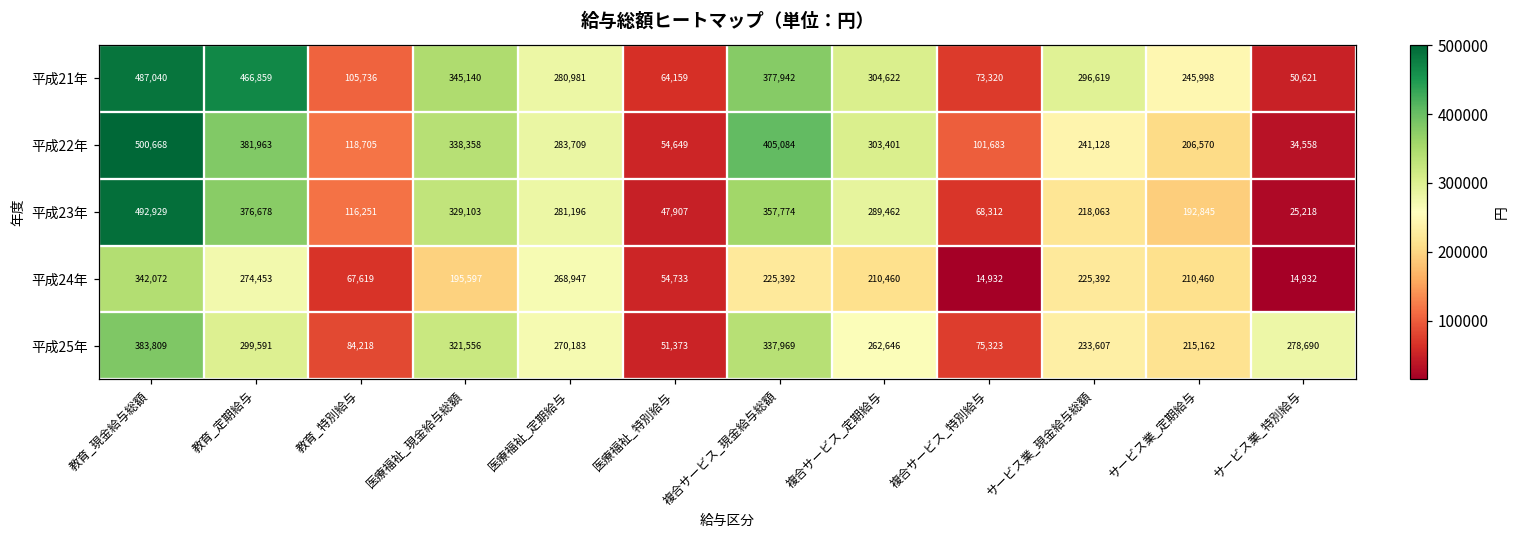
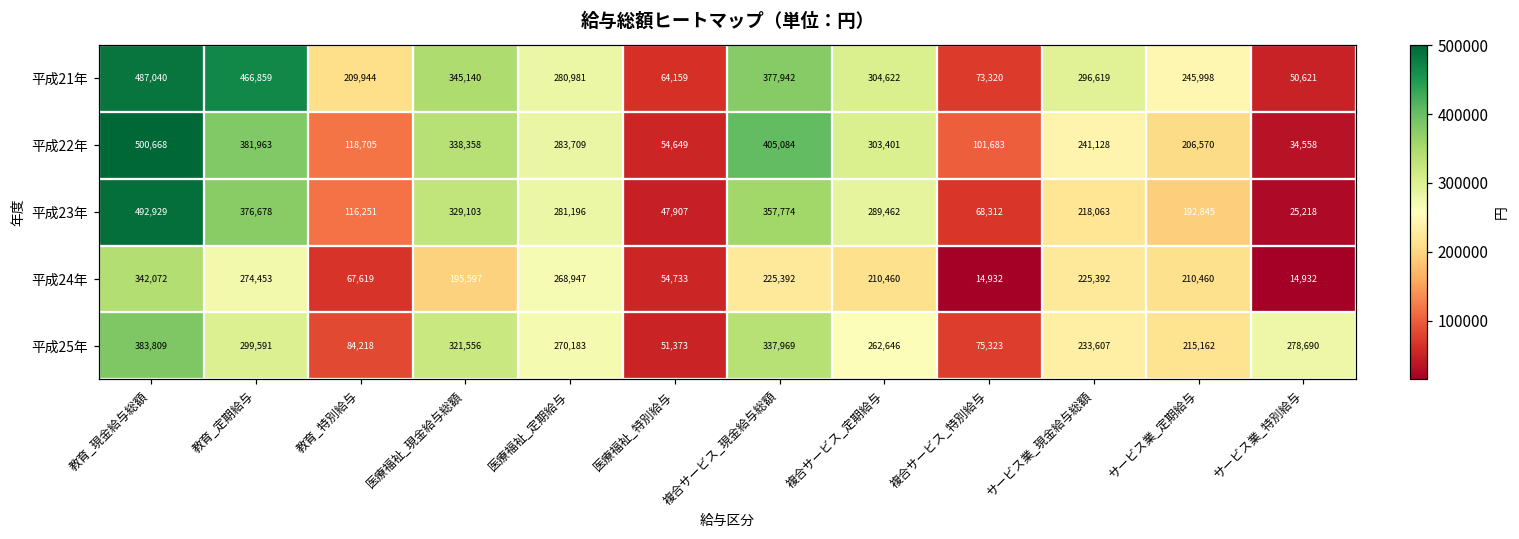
  {
    "平成21年": {
      "教育_現金給与総額": "487,040",
      "教育_定期給与": "466,859",
-     "教育_特別給与": "105,736",
+     "教育_特別給与": "209,944",
      "医療福祉_現金給与総額": "345,140",
      "医療福祉_定期給与": "280,981",
      "医療福祉_特別給与": "64,159",
      "複合サービス_現金給与総額": "377,942",
      "複合サービス_定期給与": "304,622",
      "複合サービス_特別給与": "73,320",
      "サービス業_現金給与総額": "296,619",
      "サービス業_定期給与": "245,998",
      "サービス業_特別給与": "50,621"
    },
    "平成22年": {
      "教育_現金給与総額": "500,668",
      "教育_定期給与": "381,963",
      "教育_特別給与": "118,705",
      "医療福祉_現金給与総額": "338,358",
      "医療福祉_定期給与": "283,709",
      "医療福祉_特別給与": "54,649",
      "複合サービス_現金給与総額": "405,084",
      "複合サービス_定期給与": "303,401",
      "複合サービス_特別給与": "101,683",
      "サービス業_現金給与総額": "241,128",
      "サービス業_定期給与": "206,570",
      "サービス業_特別給与": "34,558"
    },
    "平成23年": {
      "教育_現金給与総額": "492,929",
      "教育_定期給与": "376,678",
      "教育_特別給与": "116,251",
      "医療福祉_現金給与総額": "329,103",
      "医療福祉_定期給与": "281,196",
      "医療福祉_特別給与": "47,907",
      "複合サービス_現金給与総額": "357,774",
      "複合サービス_定期給与": "289,462",
      "複合サービス_特別給与": "68,312",
      "サービス業_現金給与総額": "218,063",
      "サービス業_定期給与": "192,845",
      "サービス業_特別給与": "25,218"
    },
    "平成24年": {
      "教育_現金給与総額": "342,072",
      "教育_定期給与": "274,453",
      "教育_特別給与": "67,619",
      "医療福祉_現金給与総額": "195,597",
      "医療福祉_定期給与": "268,947",
      "医療福祉_特別給与": "54,733",
      "複合サービス_現金給与総額": "225,392",
      "複合サービス_定期給与": "210,460",
      "複合サービス_特別給与": "14,932",
      "サービス業_現金給与総額": "225,392",
      "サービス業_定期給与": "210,460",
      "サービス業_特別給与": "14,932"
    },
    "平成25年": {
      "教育_現金給与総額": "383,809",
      "教育_定期給与": "299,591",
      "教育_特別給与": "84,218",
      "医療福祉_現金給与総額": "321,556",
      "医療福祉_定期給与": "270,183",
      "医療福祉_特別給与": "51,373",
      "複合サービス_現金給与総額": "337,969",
      "複合サービス_定期給与": "262,646",
      "複合サービス_特別給与": "75,323",
      "サービス業_現金給与総額": "233,607",
      "サービス業_定期給与": "215,162",
      "サービス業_特別給与": "278,690"
    }
  }
